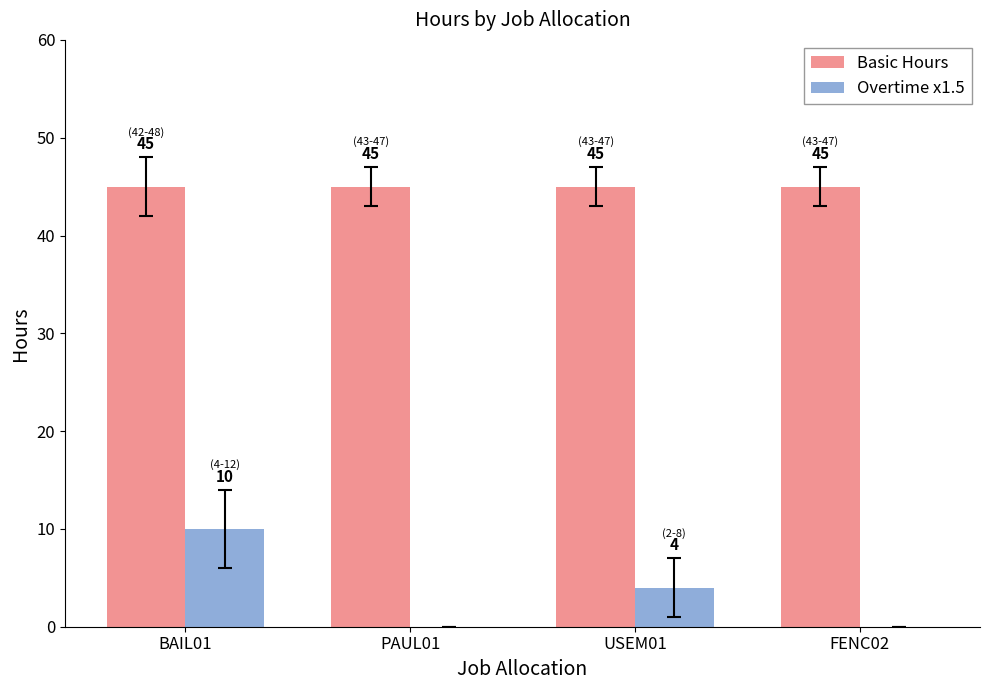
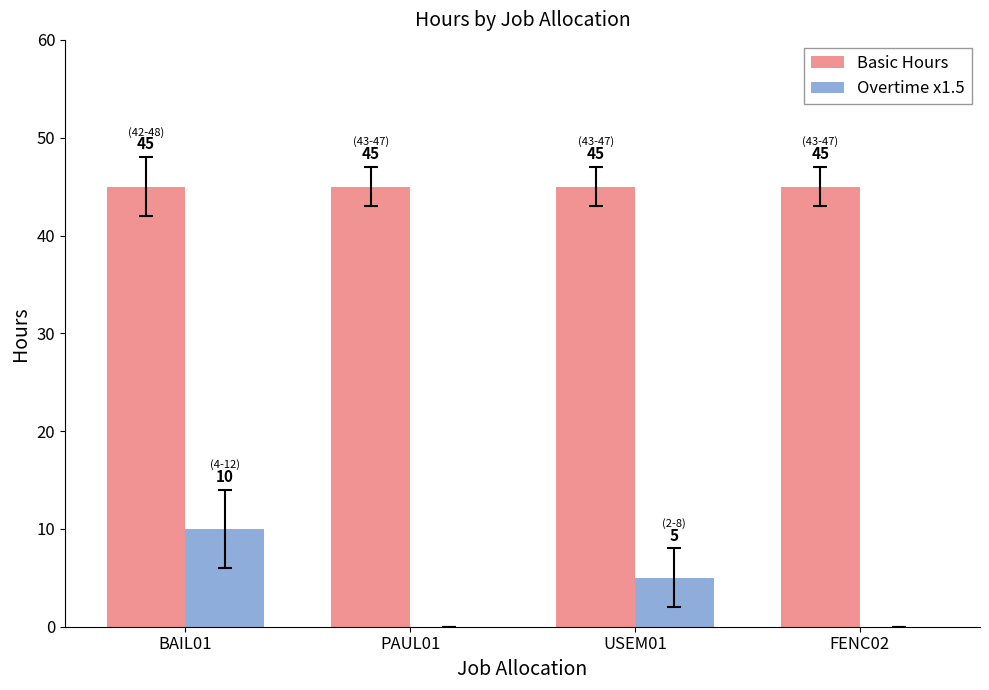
  {
    "Basic Hours": {
      "PAUL01": 45,
      "USEM01": 45,
      "FENC02": 45
    },
    "Overtime x1.5": {
-     "USEM01": 4
+     "USEM01": 5
    }
  }
